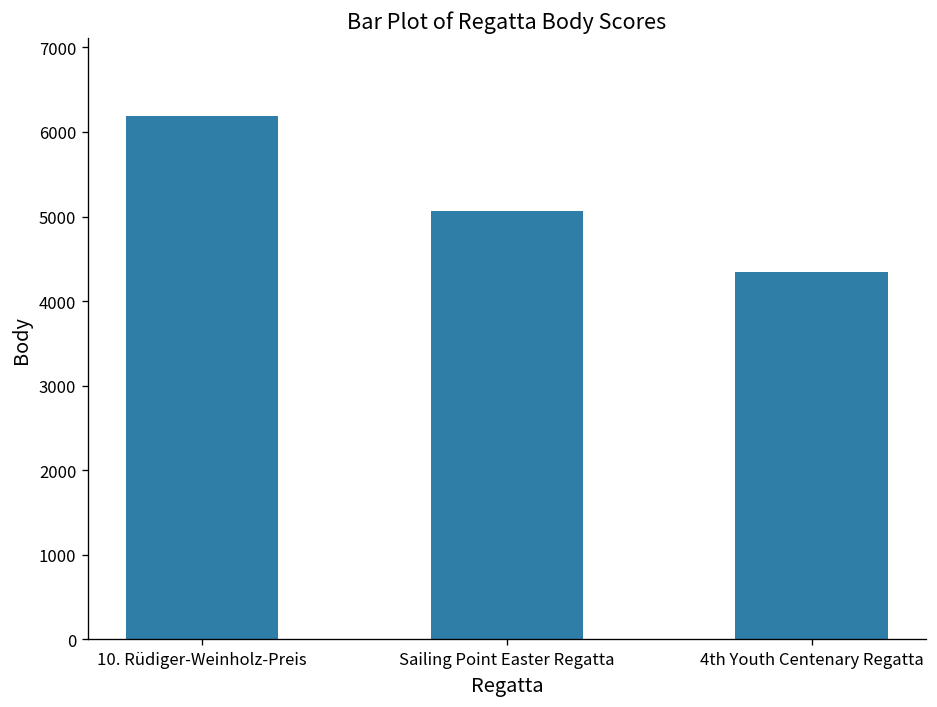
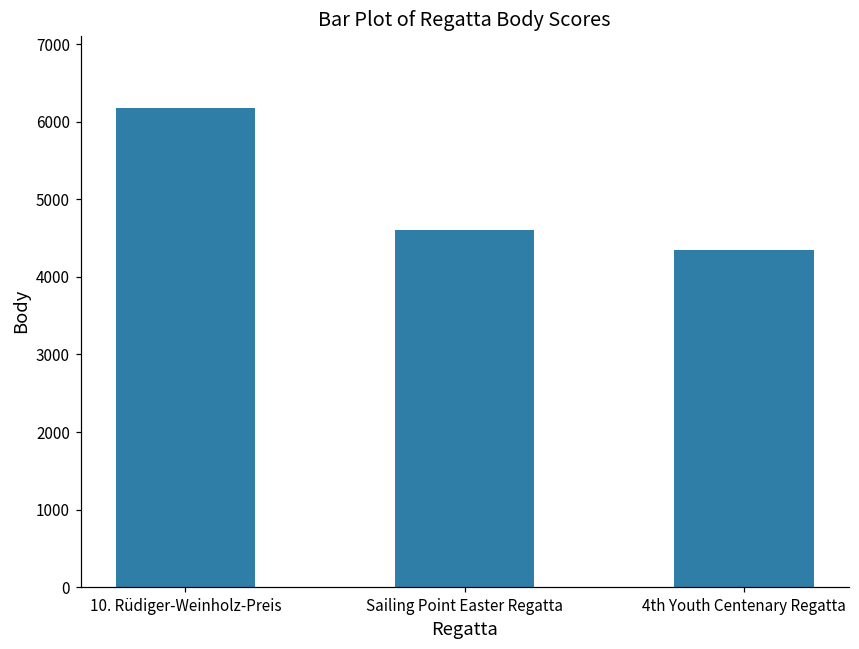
  {
    "10. Rüdiger-Weinholz-Preis": 6200,
-   "Sailing Point Easter Regatta": 5100,
+   "Sailing Point Easter Regatta": 4600,
    "4th Youth Centenary Regatta": 4300
  }
